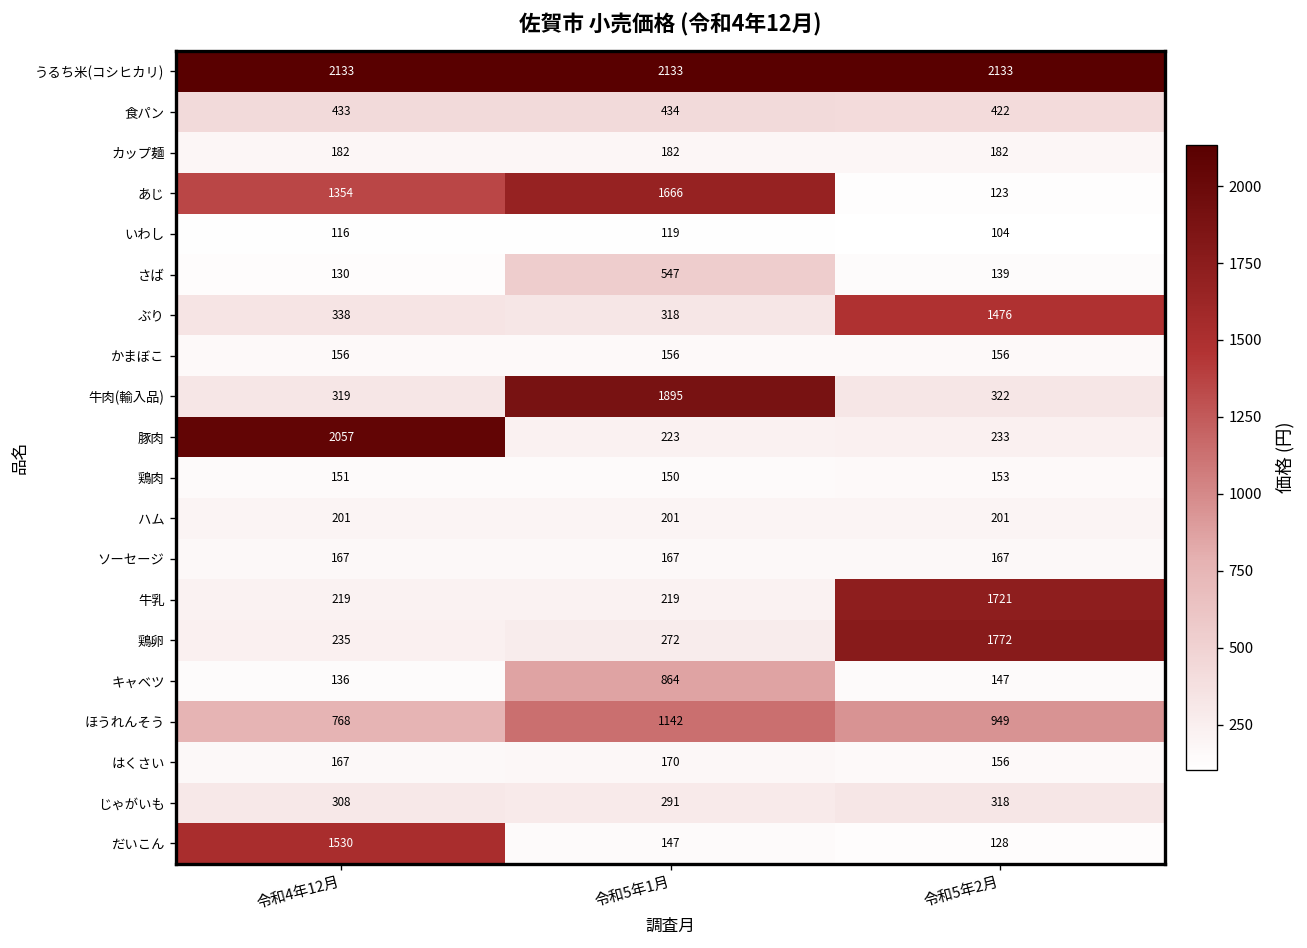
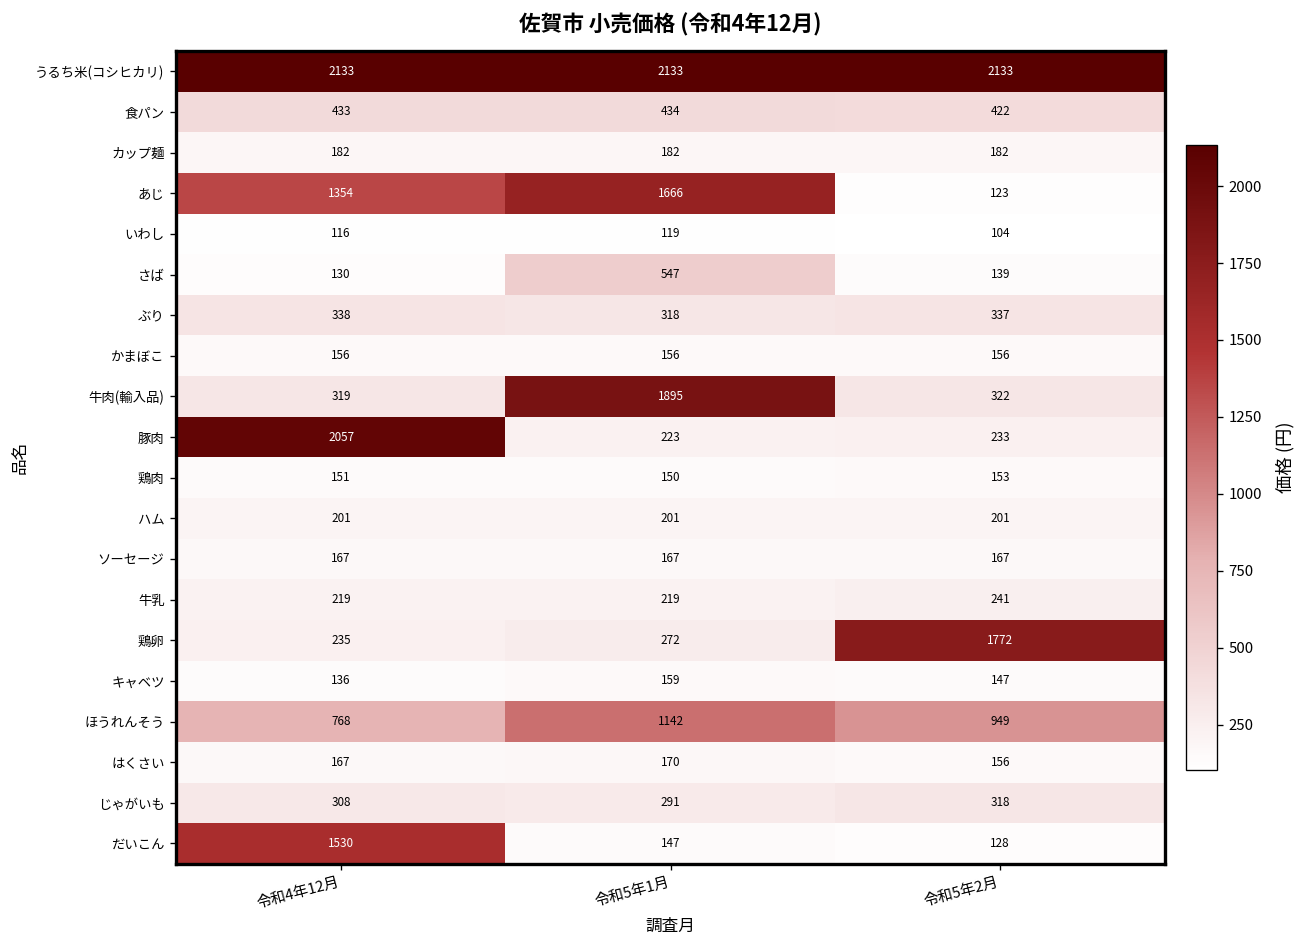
  {
    "うるち米(コシヒカリ)": {
      "令和4年12月": 2133,
      "令和5年1月": 2133,
      "令和5年2月": 2133
    },
    "食パン": {
      "令和4年12月": 433,
      "令和5年1月": 434,
      "令和5年2月": 422
    },
    "カップ麺": {
      "令和4年12月": 182,
      "令和5年1月": 182,
      "令和5年2月": 182
    },
    "あじ": {
      "令和4年12月": 1354,
      "令和5年1月": 1666,
      "令和5年2月": 123
    },
    "いわし": {
      "令和4年12月": 116,
      "令和5年1月": 119,
      "令和5年2月": 104
    },
    "さば": {
      "令和4年12月": 130,
      "令和5年1月": 547,
      "令和5年2月": 139
    },
    "ぶり": {
      "令和4年12月": 338,
      "令和5年1月": 318,
-     "令和5年2月": 1476
+     "令和5年2月": 337
    },
    "かまぼこ": {
      "令和4年12月": 156,
      "令和5年1月": 156,
      "令和5年2月": 156
    },
    "牛肉(輸入品)": {
      "令和4年12月": 319,
      "令和5年1月": 1895,
      "令和5年2月": 322
    },
    "豚肉": {
      "令和4年12月": 2057,
      "令和5年1月": 223,
      "令和5年2月": 233
    },
    "鶏肉": {
      "令和4年12月": 151,
      "令和5年1月": 150,
      "令和5年2月": 153
    },
    "ハム": {
      "令和4年12月": 201,
      "令和5年1月": 201,
      "令和5年2月": 201
    },
    "ソーセージ": {
      "令和4年12月": 167,
      "令和5年1月": 167,
      "令和5年2月": 167
    },
    "牛乳": {
      "令和4年12月": 219,
      "令和5年1月": 219,
-     "令和5年2月": 1721
+     "令和5年2月": 241
    },
    "鶏卵": {
      "令和4年12月": 235,
      "令和5年1月": 272,
      "令和5年2月": 1772
    },
    "キャベツ": {
      "令和4年12月": 136,
-     "令和5年1月": 864,
+     "令和5年1月": 159,
      "令和5年2月": 147
    },
    "ほうれんそう": {
      "令和4年12月": 768,
      "令和5年1月": 1142,
      "令和5年2月": 949
    },
    "はくさい": {
      "令和4年12月": 167,
      "令和5年1月": 170,
      "令和5年2月": 156
    },
    "じゃがいも": {
      "令和4年12月": 308,
      "令和5年1月": 291,
      "令和5年2月": 318
    },
    "だいこん": {
      "令和4年12月": 1530,
      "令和5年1月": 147,
      "令和5年2月": 128
    }
  }
